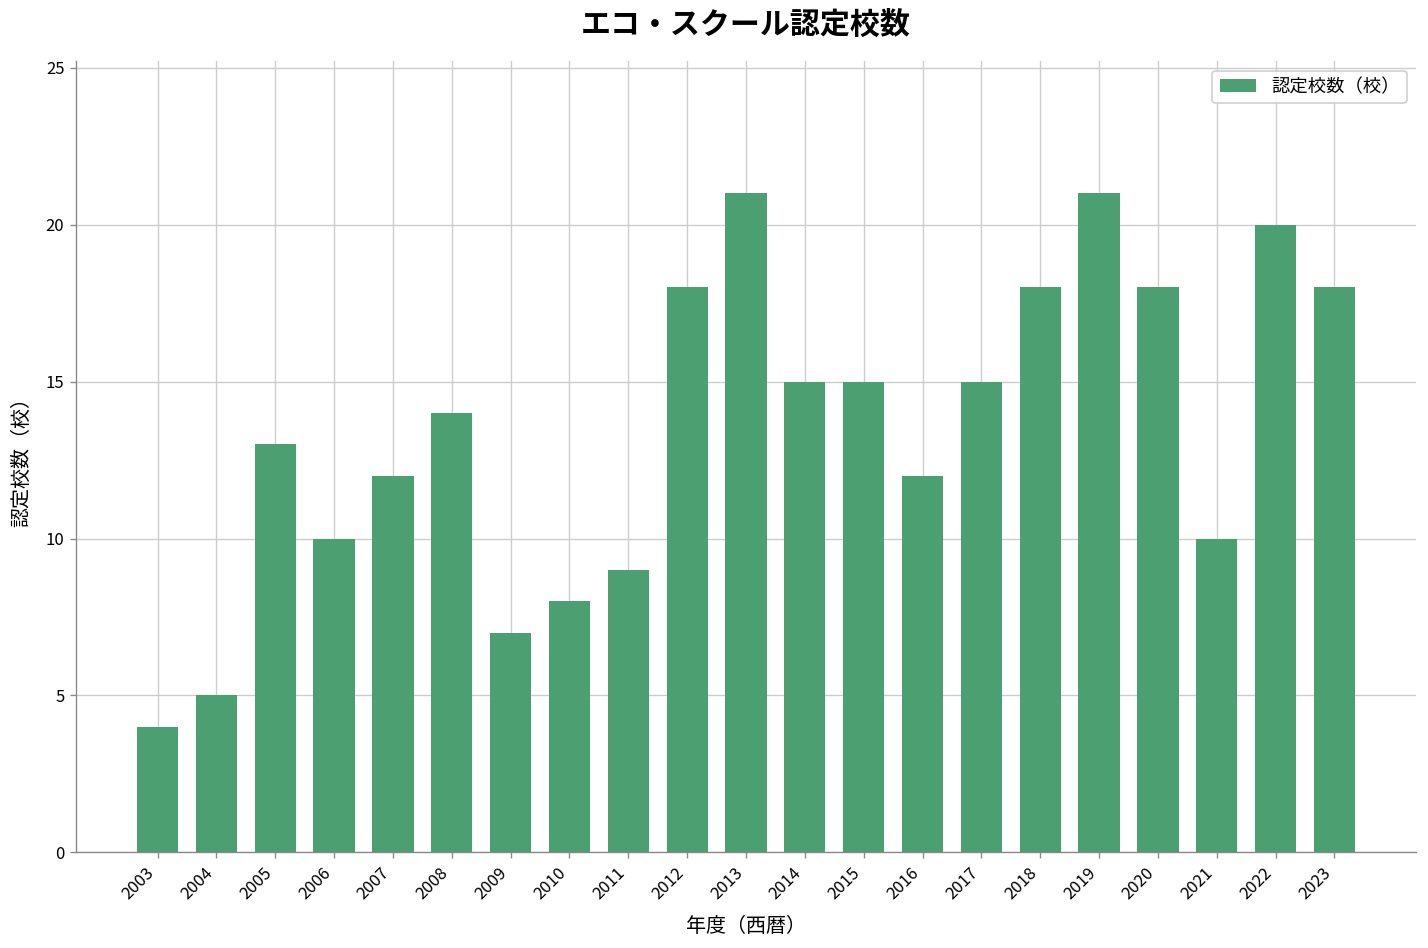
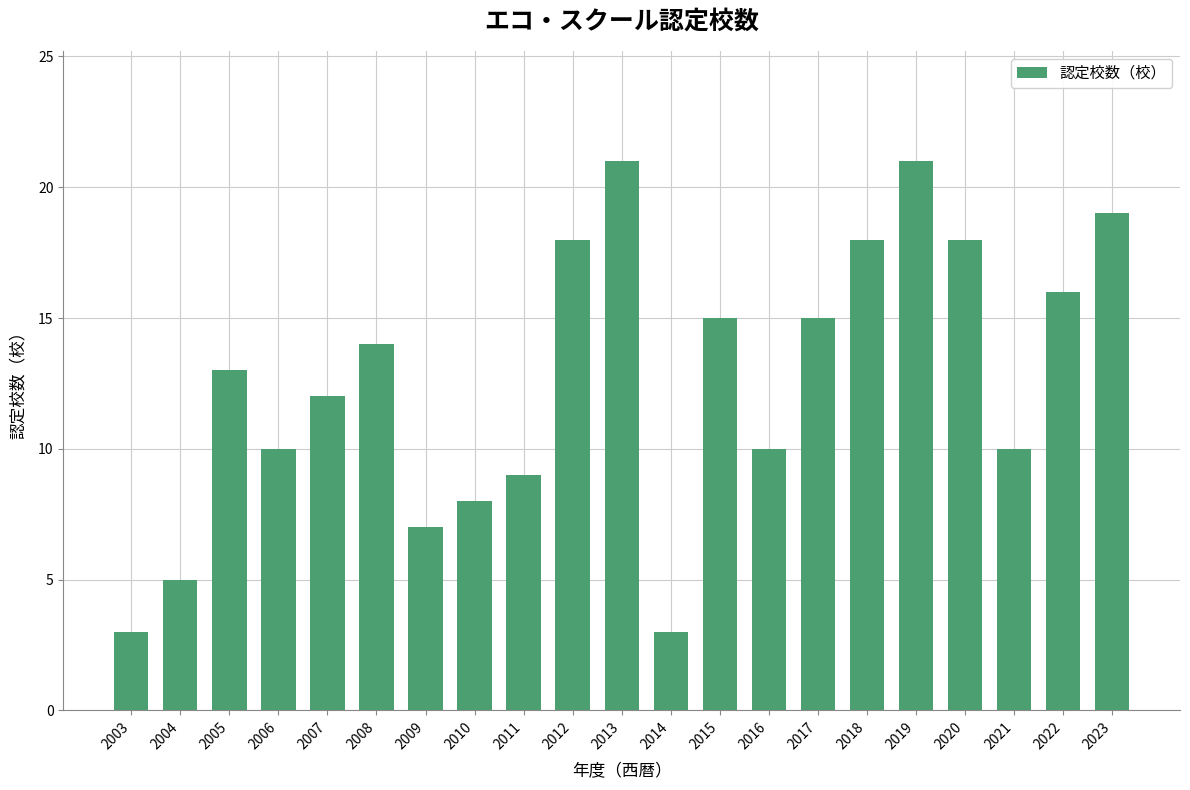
  {
-   "2003": 4,
+   "2003": 3,
    "2004": 5,
    "2005": 13,
    "2006": 10,
    "2007": 12,
    "2008": 14,
    "2009": 7,
    "2010": 8,
    "2011": 9,
    "2012": 18,
    "2013": 21,
-   "2014": 15,
+   "2014": 3,
    "2015": 15,
-   "2016": 12,
+   "2016": 10,
    "2017": 15,
    "2018": 18,
    "2019": 21,
    "2020": 18,
    "2021": 10,
-   "2022": 20,
-   "2023": 18
+   "2022": 16,
+   "2023": 19
  }
